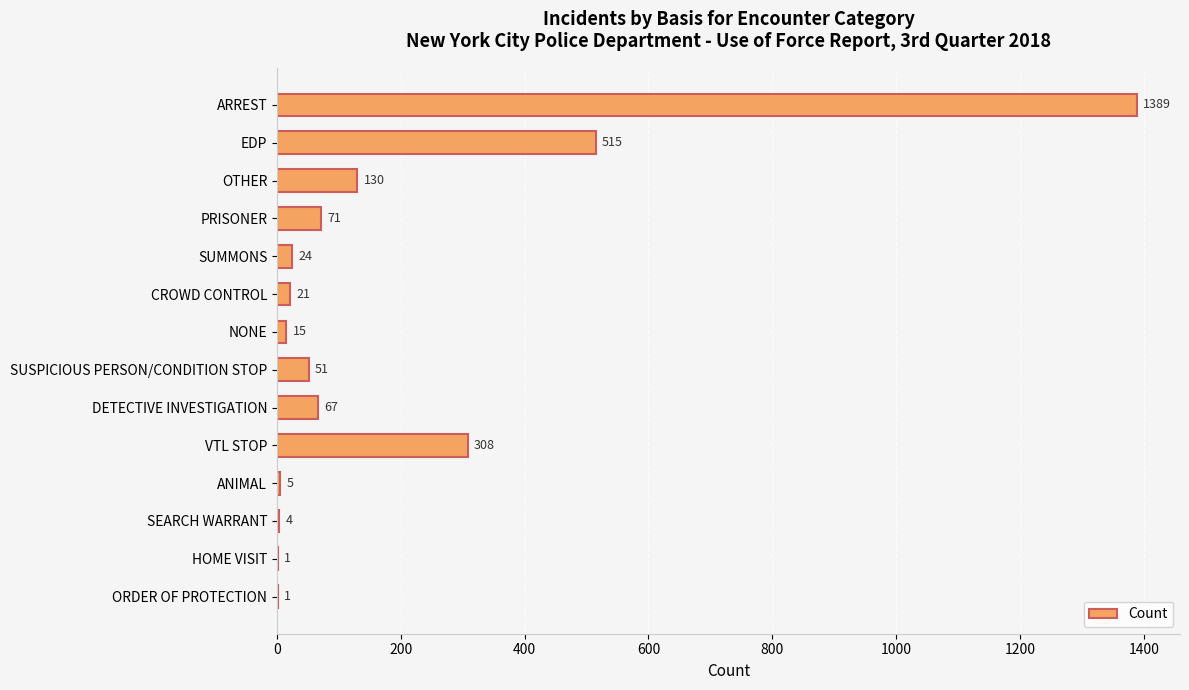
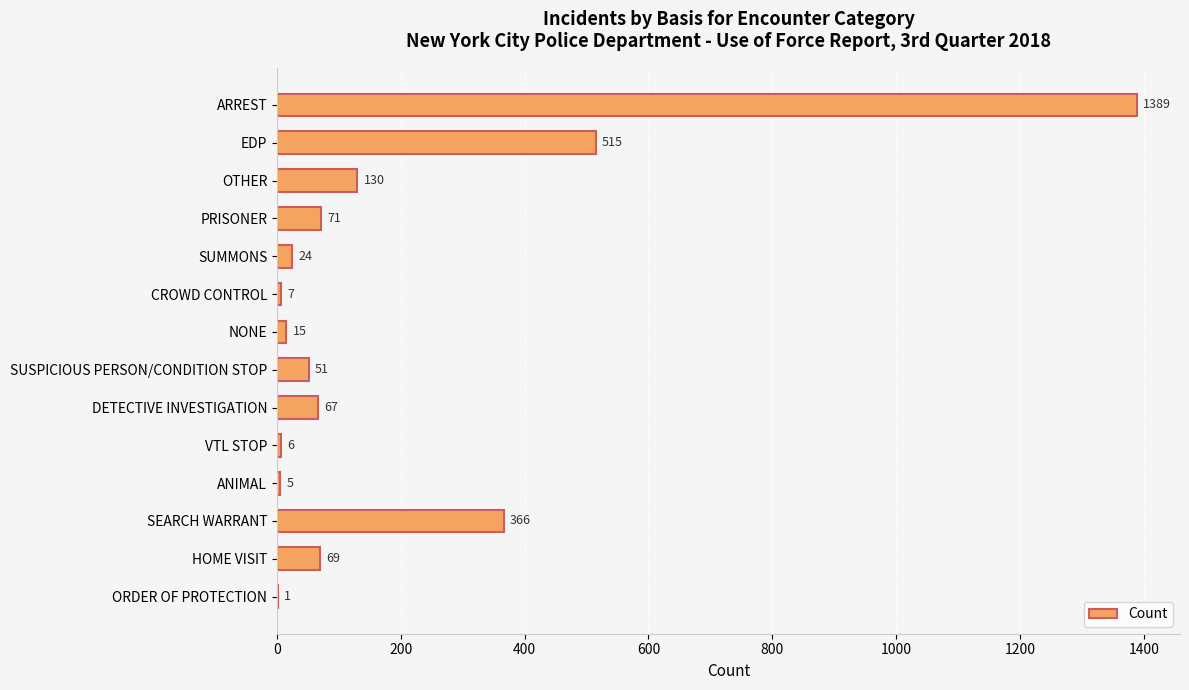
  {
    "ARREST": 1389,
    "EDP": 515,
    "OTHER": 130,
    "PRISONER": 71,
    "SUMMONS": 24,
-   "CROWD CONTROL": 21,
+   "CROWD CONTROL": 7,
    "NONE": 15,
    "SUSPICIOUS PERSON/CONDITION STOP": 51,
    "DETECTIVE INVESTIGATION": 67,
-   "VTL STOP": 308,
+   "VTL STOP": 6,
    "ANIMAL": 5,
-   "SEARCH WARRANT": 4,
-   "HOME VISIT": 1,
+   "SEARCH WARRANT": 366,
+   "HOME VISIT": 69,
    "ORDER OF PROTECTION": 1
  }
